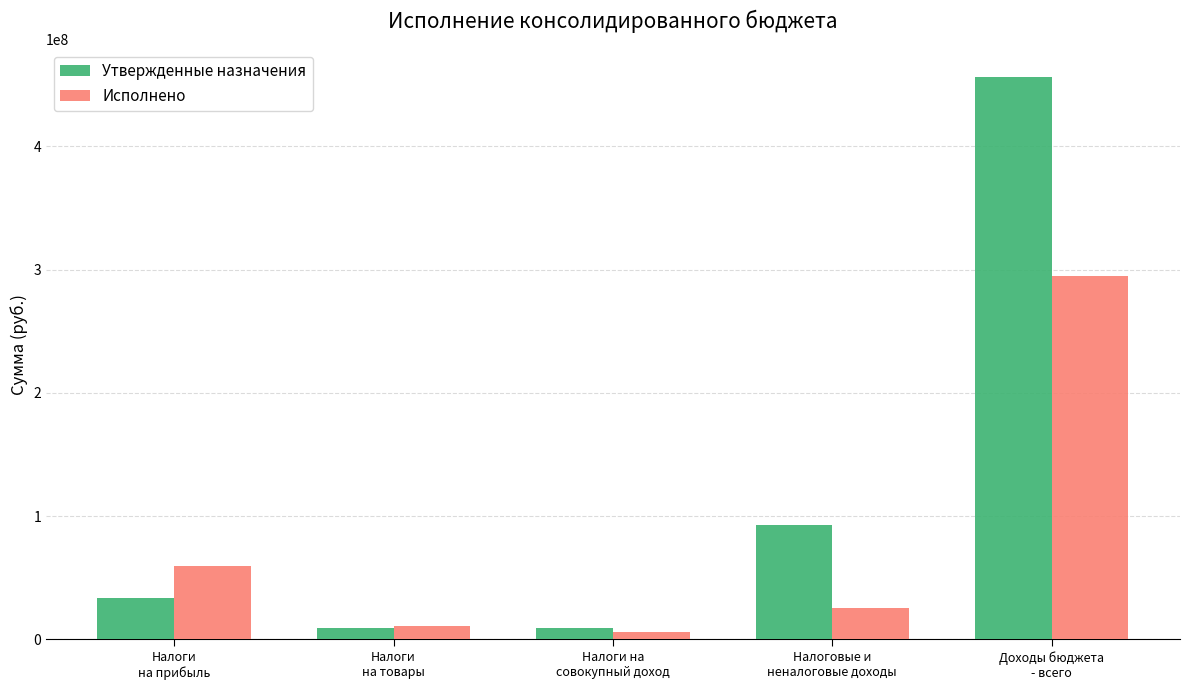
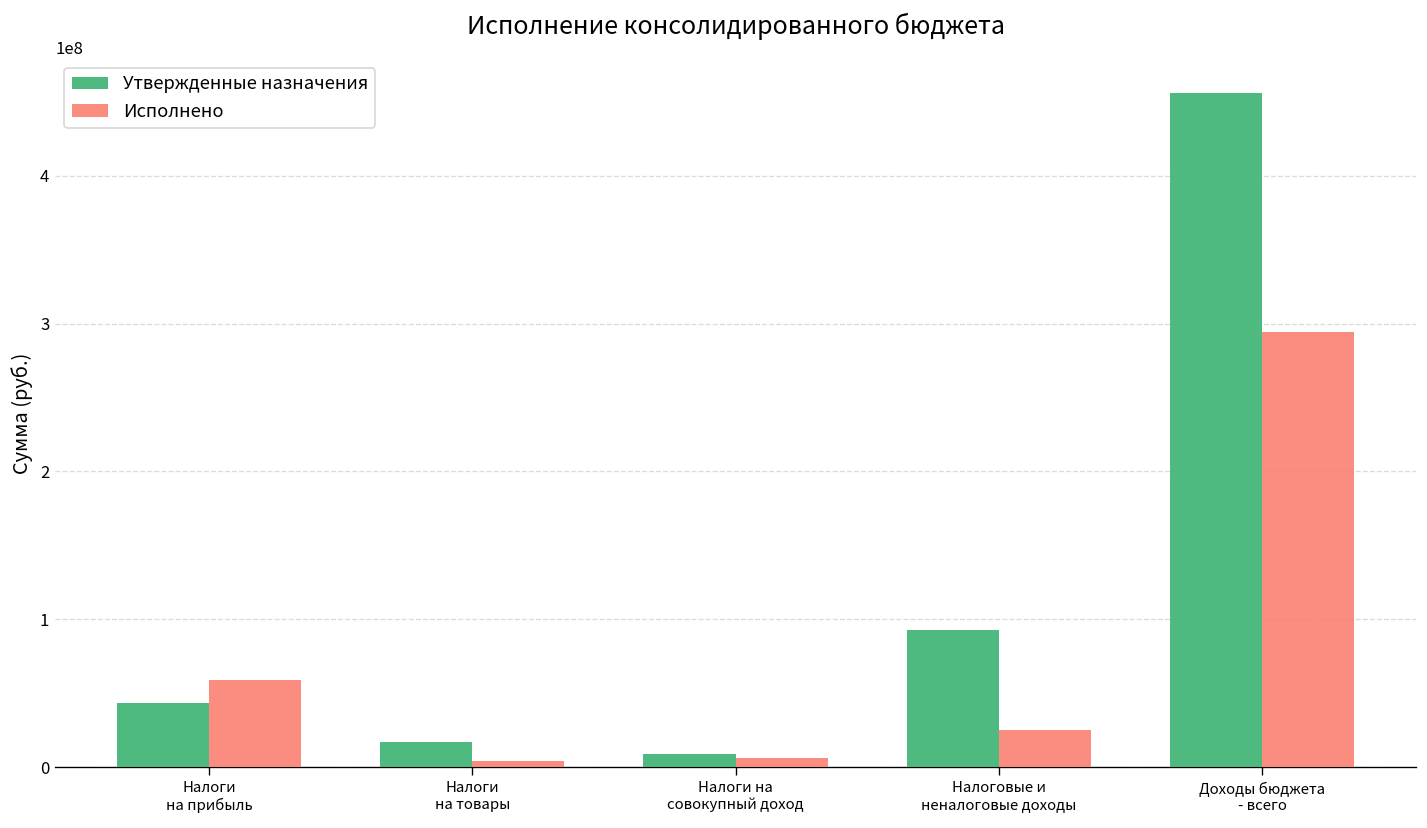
  {
    "Утвержденные назначения": {
-     "Налоги на прибыль": 34000000,
-     "Налоги на товары": 9000000,
+     "Налоги на прибыль": 44000000,
+     "Налоги на товары": 17000000,
      "Налоги на совокупный доход": 9000000,
      "Налоговые и неналоговые доходы": 93000000,
      "Доходы бюджета - всего": 456000000
    },
    "Исполнено": {
      "Налоги на прибыль": 59000000,
-     "Налоги на товары": 11000000,
+     "Налоги на товары": 4000000,
      "Налоги на совокупный доход": 6000000,
      "Налоговые и неналоговые доходы": 25000000,
      "Доходы бюджета - всего": 295000000
    }
  }
